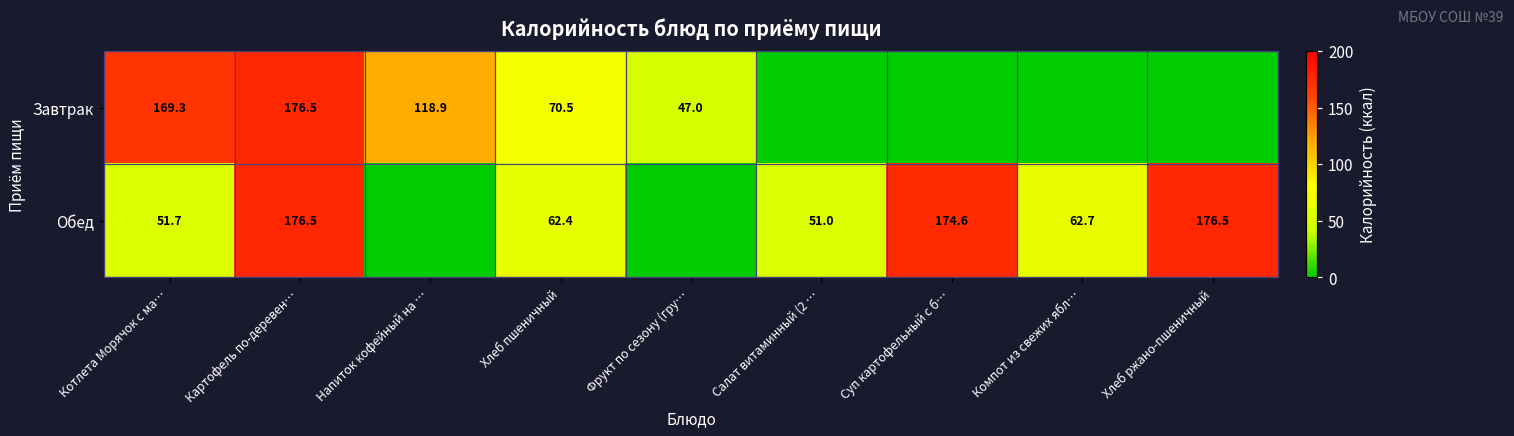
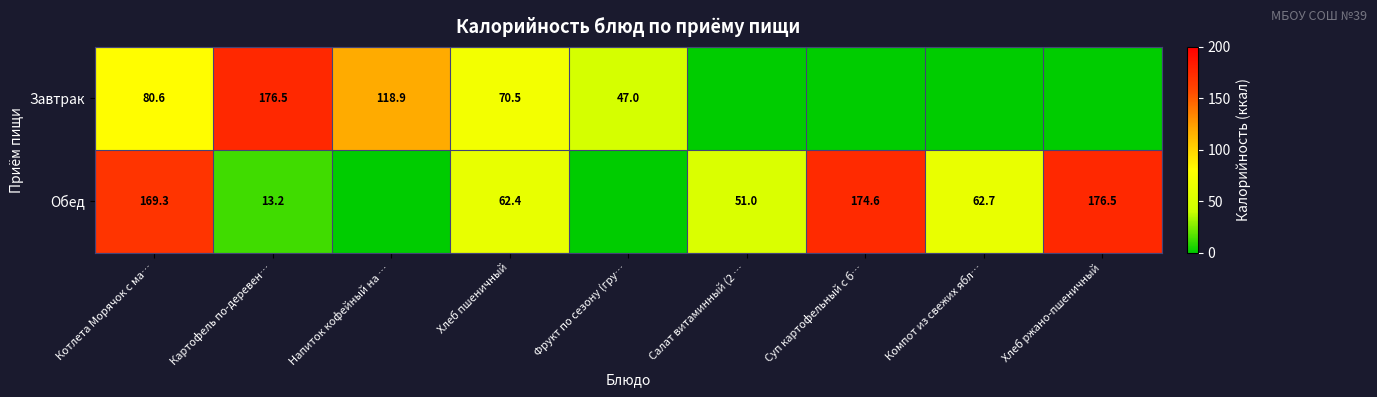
  {
    "Завтрак": {
-     "Котлета Морячок с ма…": 169.3,
+     "Котлета Морячок с ма…": 80.6,
      "Картофель по-деревен…": 176.5,
      "Напиток кофейный на …": 118.9,
      "Хлеб пшеничный": 70.5,
      "Фрукт по сезону (гру…": 47.0
    },
    "Обед": {
-     "Котлета Морячок с ма…": 51.7,
-     "Картофель по-деревен…": 176.5,
+     "Котлета Морячок с ма…": 169.3,
+     "Картофель по-деревен…": 13.2,
      "Хлеб пшеничный": 62.4,
      "Салат витаминный (2 …": 51.0,
      "Суп картофельный с б…": 174.6,
      "Компот из свежих ябл…": 62.7,
      "Хлеб ржано-пшеничный": 176.5
    }
  }
